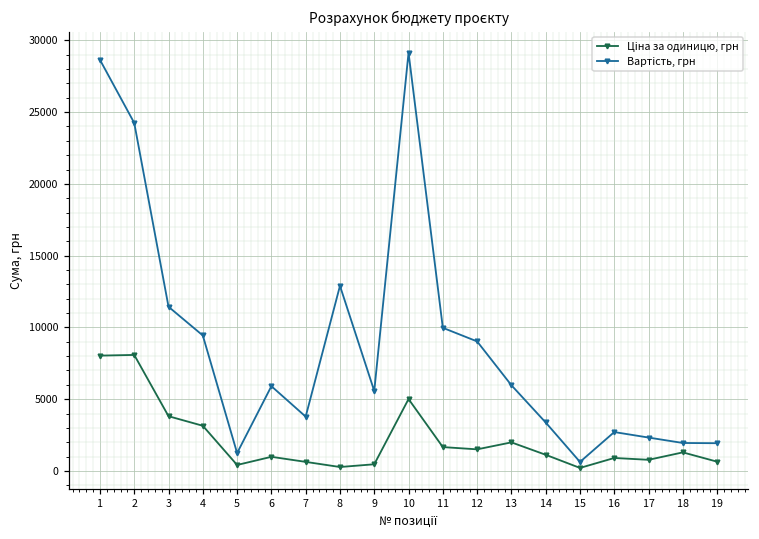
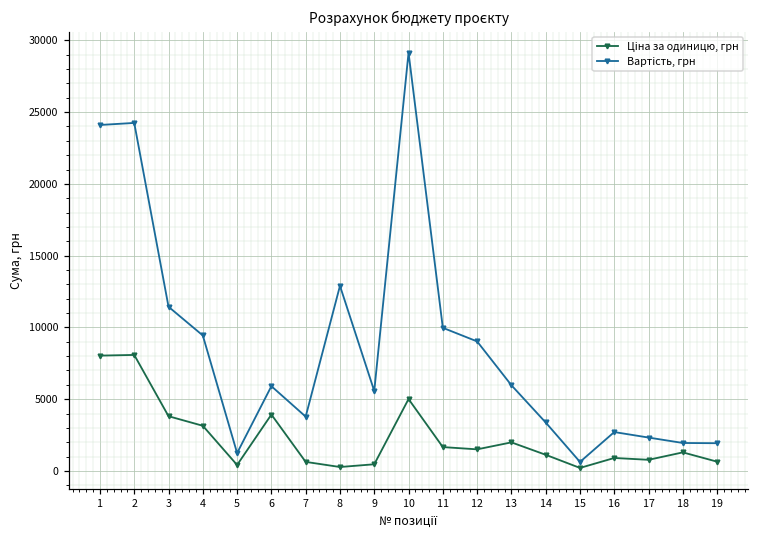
  {
    "Ціна за одиницю, грн": {
      "1": 8000,
      "2": 8100,
      "3": 3800,
      "4": 3100,
      "5": 400,
-     "6": 1000,
+     "6": 3900,
      "7": 600,
      "8": 300,
      "9": 500,
      "10": 5000,
      "11": 1700,
      "12": 1500,
      "13": 2000,
      "14": 1100,
      "15": 200,
      "16": 900,
      "17": 800,
      "18": 1300,
      "19": 600
    },
    "Вартість, грн": {
-     "1": 28600,
+     "1": 24100,
      "2": 24200,
      "3": 11400,
      "4": 9400,
      "5": 1200,
      "6": 5900,
      "7": 3800,
      "8": 12900,
      "9": 5600,
      "10": 29100,
      "11": 10000,
      "12": 9000,
      "13": 6000,
      "14": 3400,
      "15": 600,
      "16": 2700,
      "17": 2300,
      "18": 1900,
      "19": 1900
    }
  }
